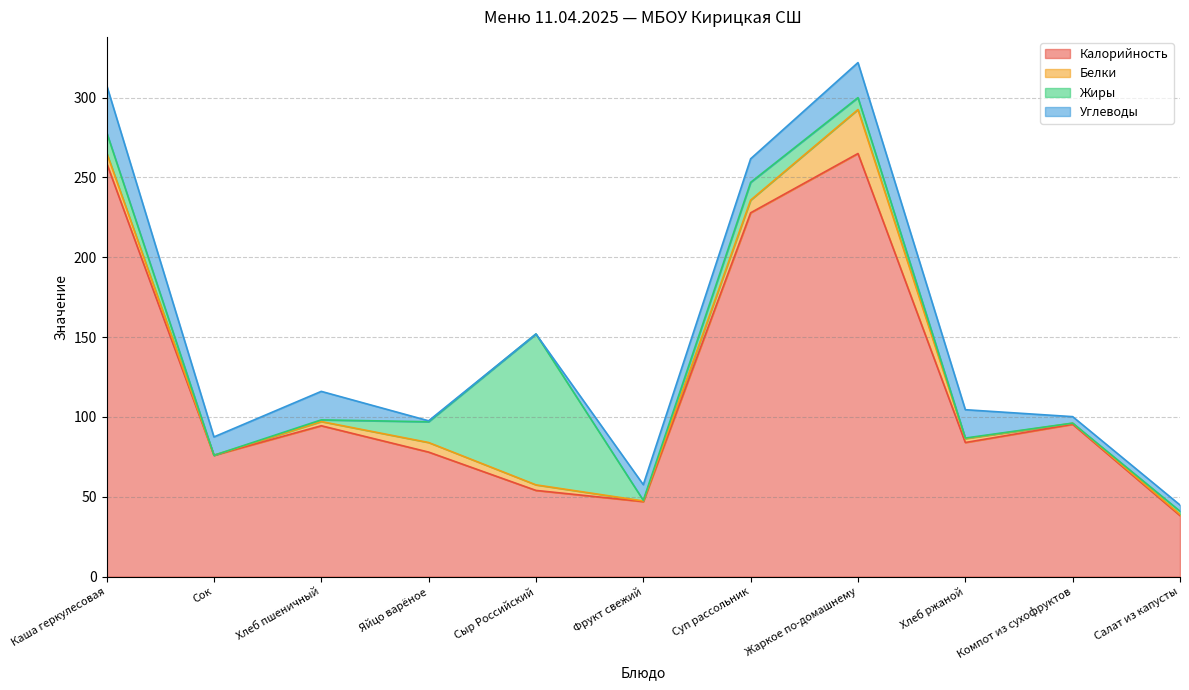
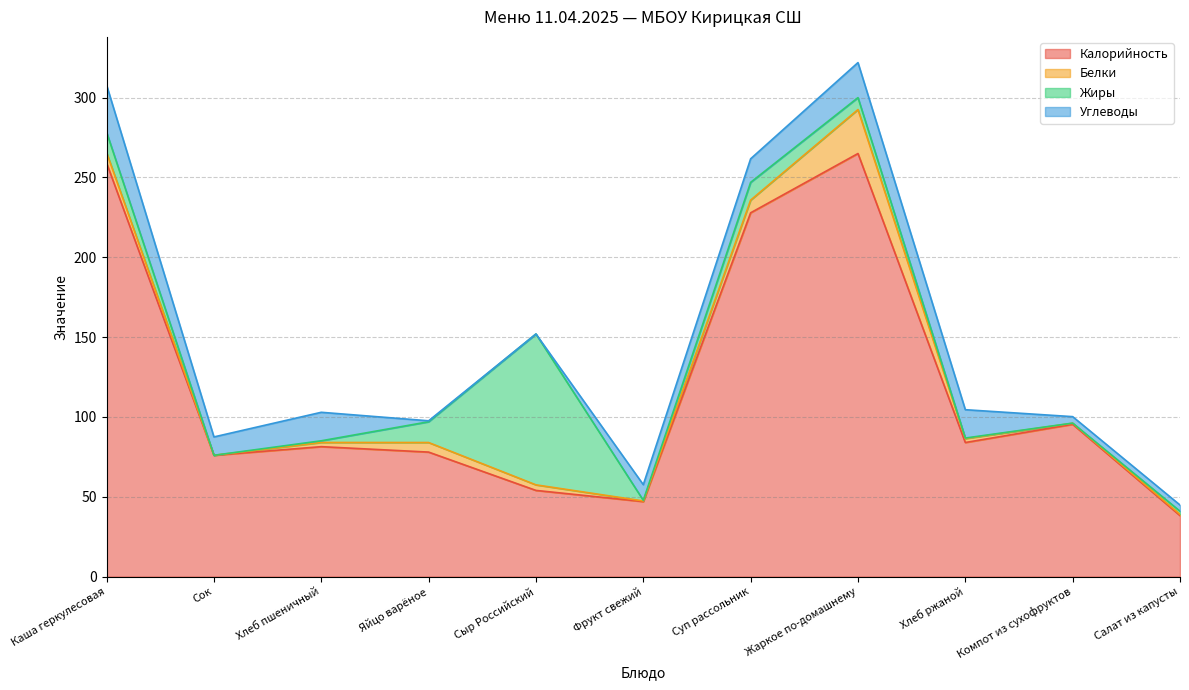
  {
    "Калорийность": {
      "Каша геркулесовая": 259,
-     "Хлеб пшеничный": 95,
+     "Хлеб пшеничный": 81,
      "Яйцо варёное": 78,
      "Сыр Российский": 54,
      "Суп рассольник": 228,
      "Жаркое по-домашнему": 265,
      "Хлеб ржаной": 84
    },
    "Белки": {
      "Каша геркулесовая": 7,
      "Яйцо варёное": 6,
      "Сыр Российский": 3,
      "Суп рассольник": 8,
      "Жаркое по-домашнему": 28
    },
    "Жиры": {
      "Каша геркулесовая": 13,
      "Суп рассольник": 11,
      "Жаркое по-домашнему": 7,
      "Салат из капусты": 2
    },
    "Углеводы": {
      "Каша геркулесовая": 30,
      "Сок": 12,
      "Хлеб пшеничный": 18,
      "Фрукт свежий": 10,
      "Суп рассольник": 15,
      "Жаркое по-домашнему": 22,
      "Хлеб ржаной": 18,
      "Компот из сухофруктов": 4,
      "Салат из капусты": 4
    }
  }
